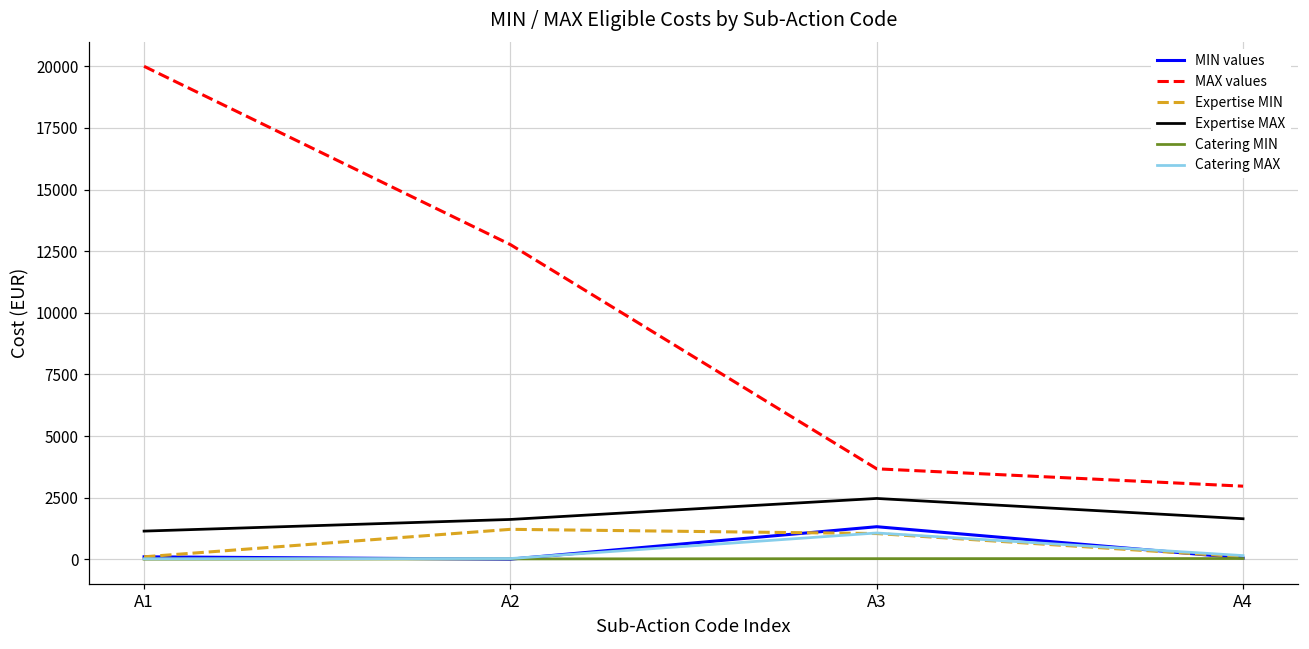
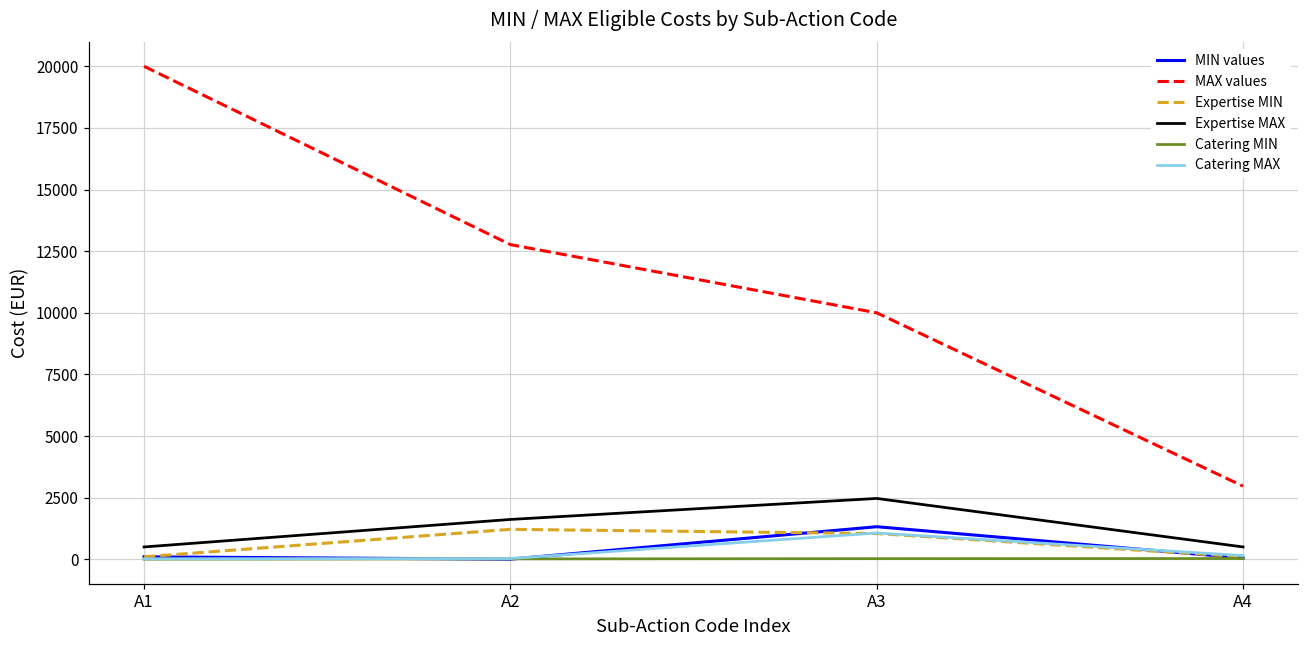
  {
    "MIN values": {
      "A3": 1300
    },
    "MAX values": {
      "A1": 20000,
      "A2": 12800,
-     "A3": 3700,
+     "A3": 10000,
      "A4": 3000
    },
    "Expertise MIN": {
      "A2": 1200
    },
    "Expertise MAX": {
-     "A1": 1100,
+     "A1": 500,
      "A2": 1600,
      "A3": 2500,
-     "A4": 1600
+     "A4": 500
    },
    "Catering MIN": {
      "A3": 0
    }
  }
